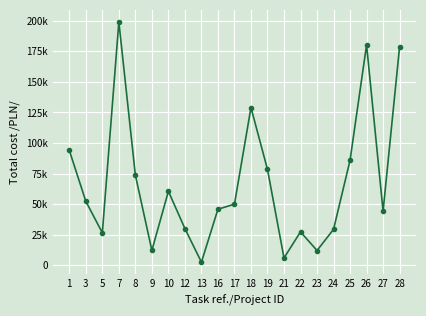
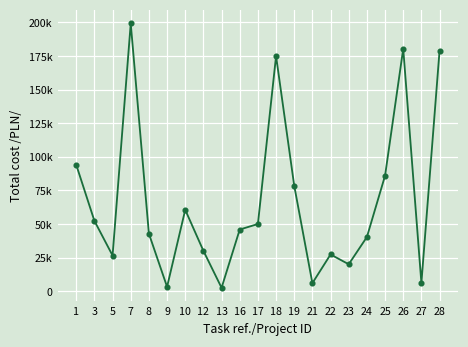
  {
    "1": 94000,
    "3": 52000,
    "5": 27000,
    "7": 199000,
-   "8": 74000,
-   "9": 12000,
+   "8": 43000,
+   "9": 3000,
    "10": 61000,
    "12": 30000,
    "13": 3000,
    "16": 46000,
    "17": 50000,
-   "18": 129000,
+   "18": 175000,
    "19": 78000,
    "21": 6000,
    "22": 27000,
-   "23": 12000,
-   "24": 29000,
+   "23": 20000,
+   "24": 40000,
    "25": 86000,
    "26": 180000,
-   "27": 44000,
+   "27": 6000,
    "28": 179000
  }
